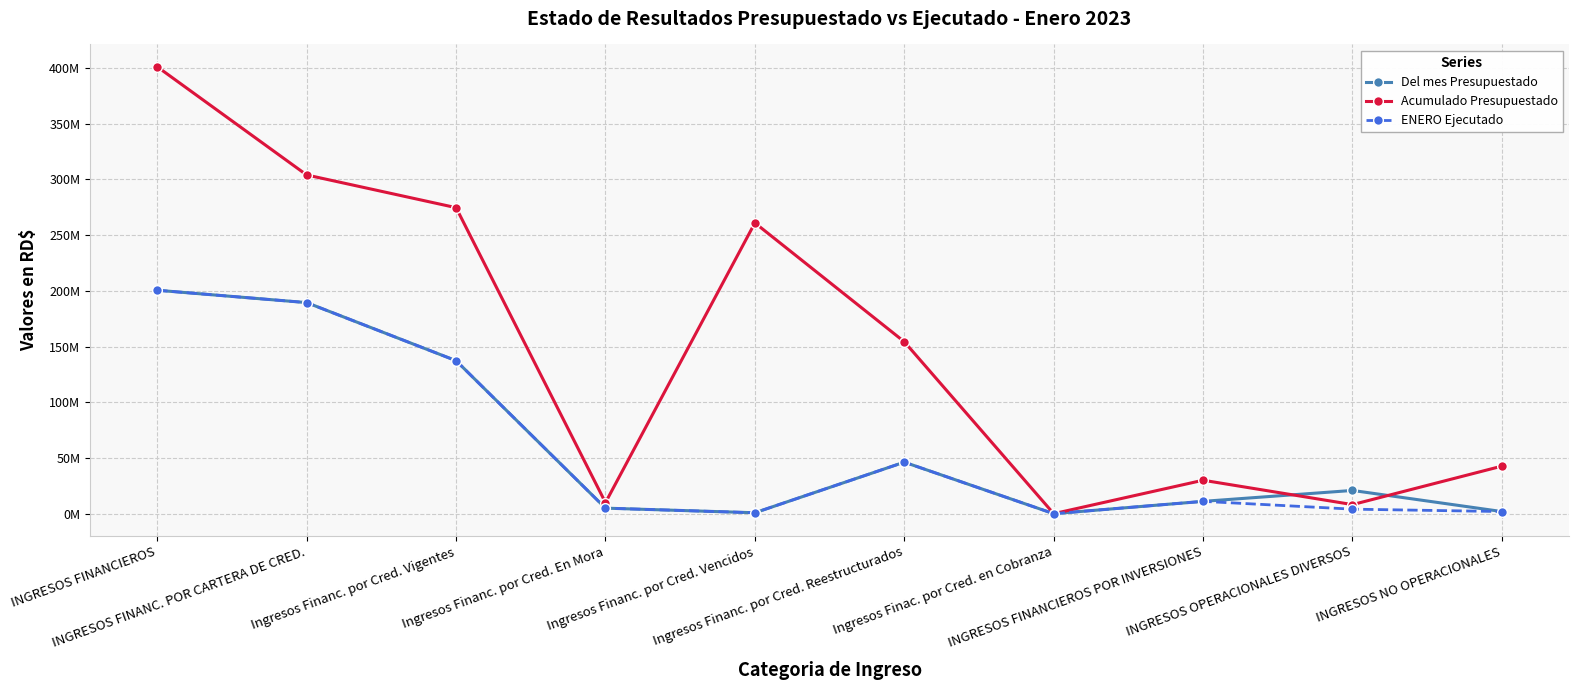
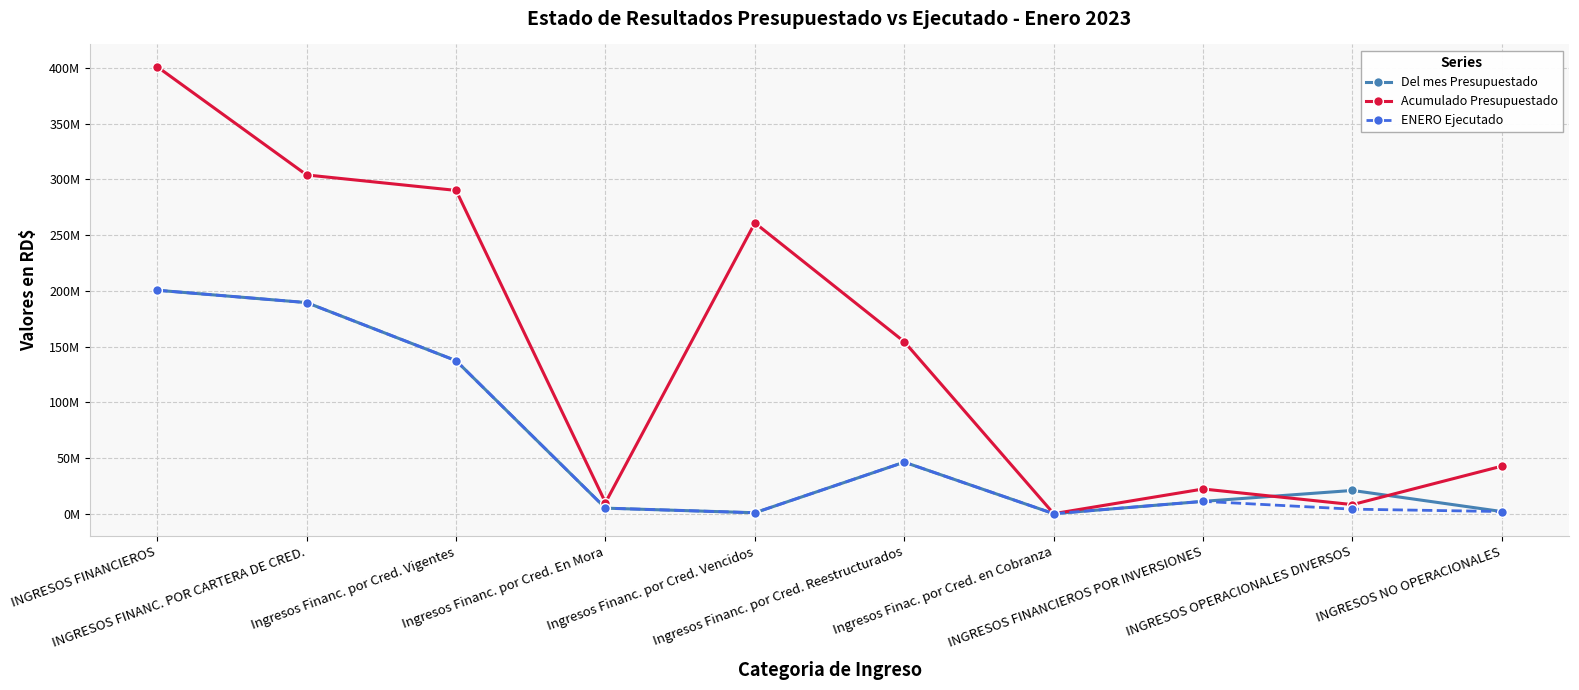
  {
    "Acumulado Presupuestado": {
      "INGRESOS FINANCIEROS": 401000000,
      "INGRESOS FINANC. POR CARTERA DE CRED.": 304000000,
-     "Ingresos Financ. por Cred. Vigentes": 275000000,
+     "Ingresos Financ. por Cred. Vigentes": 290000000,
      "Ingresos Financ. por Cred. En Mora": 10000000,
      "Ingresos Financ. por Cred. Vencidos": 261000000,
      "Ingresos Financ. por Cred. Reestructurados": 154000000,
-     "INGRESOS FINANCIEROS POR INVERSIONES": 30000000,
+     "INGRESOS FINANCIEROS POR INVERSIONES": 22000000,
      "INGRESOS OPERACIONALES DIVERSOS": 8000000,
      "INGRESOS NO OPERACIONALES": 43000000
    }
  }
